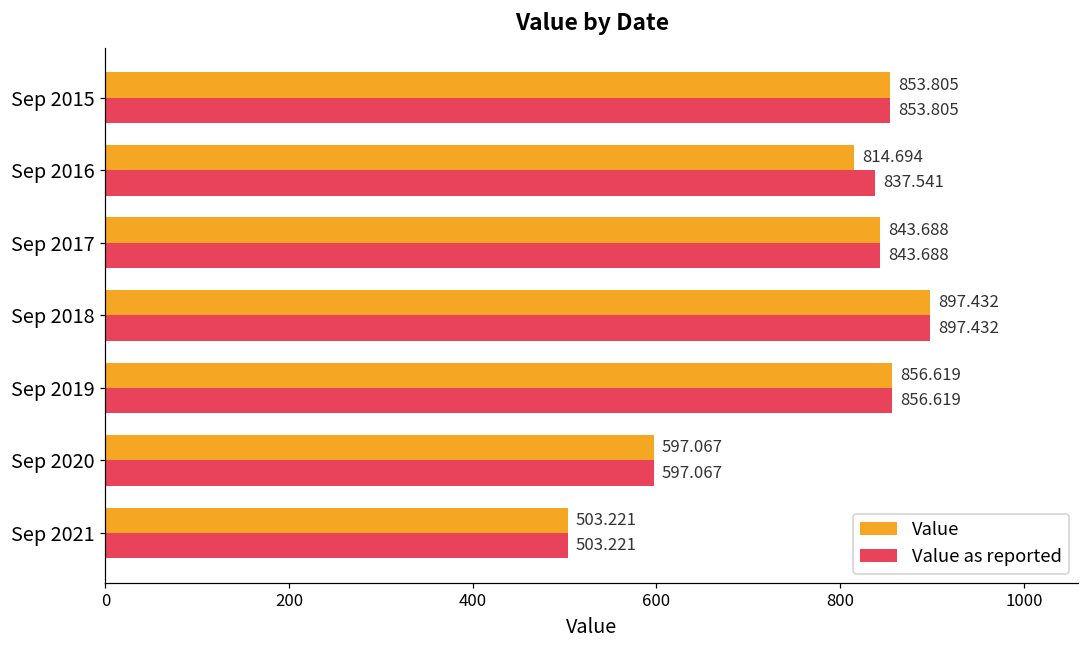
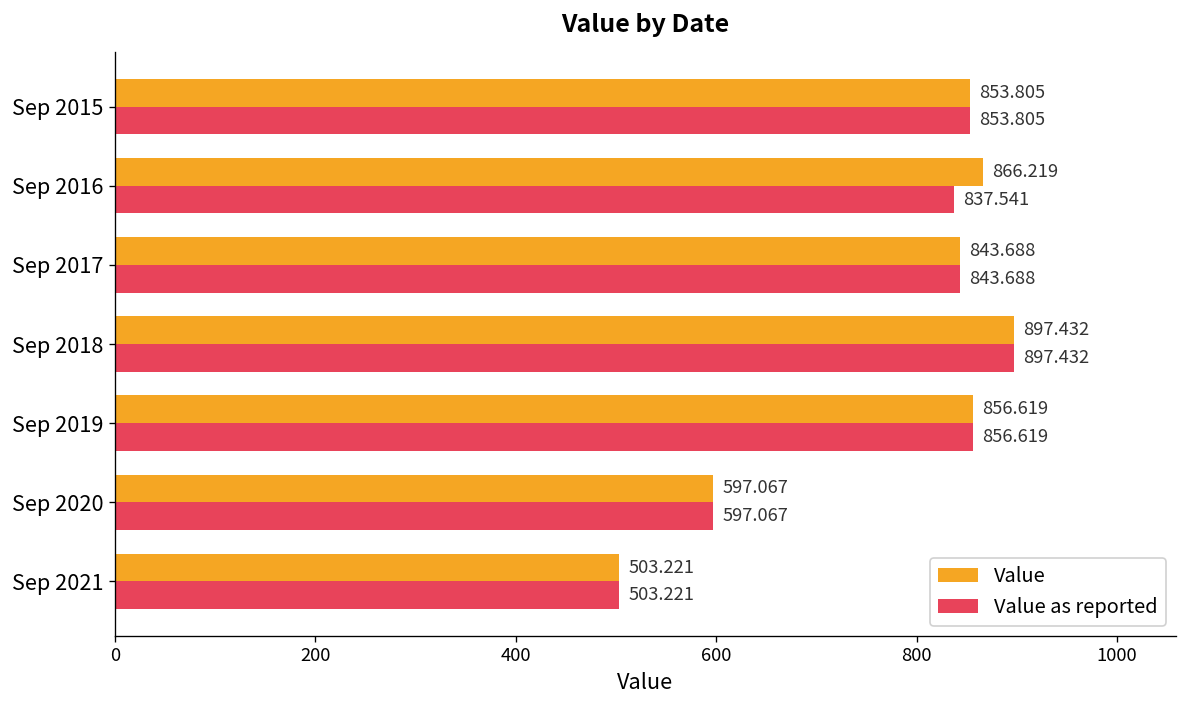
  {
    "Value": {
      "Sep 2015": 853.805,
-     "Sep 2016": 814.694,
+     "Sep 2016": 866.219,
      "Sep 2017": 843.688,
      "Sep 2018": 897.432,
      "Sep 2019": 856.619,
      "Sep 2020": 597.067,
      "Sep 2021": 503.221
    },
    "Value as reported": {
      "Sep 2015": 853.805,
      "Sep 2016": 837.541,
      "Sep 2017": 843.688,
      "Sep 2018": 897.432,
      "Sep 2019": 856.619,
      "Sep 2020": 597.067,
      "Sep 2021": 503.221
    }
  }
